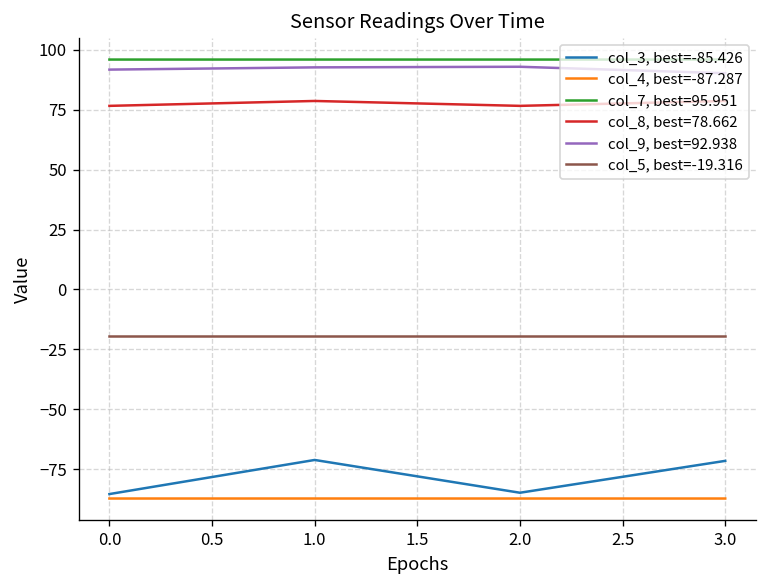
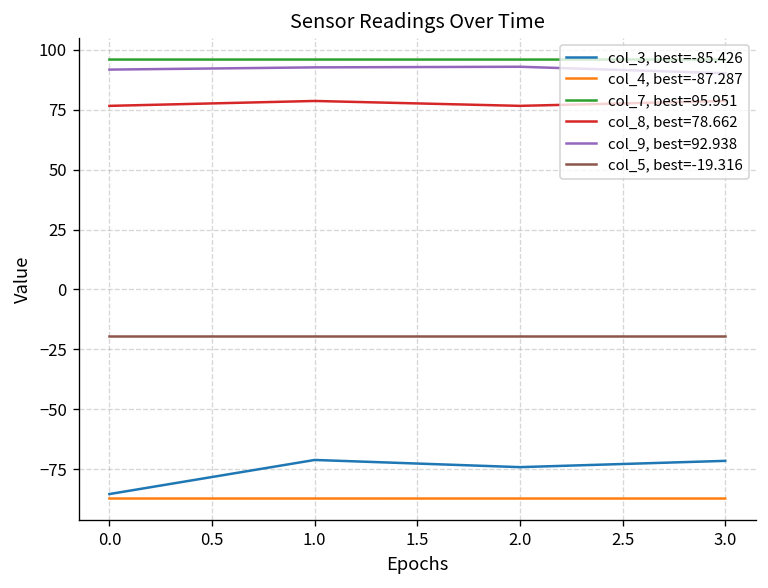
  {
    "col_3, best=-85.426": {
      "0.0": -85,
      "1.0": -71,
-     "2.0": -85,
+     "2.0": -74,
      "3.0": -72
    },
    "col_4, best=-87.287": {
      "0.0": -87,
      "1.0": -87,
      "2.0": -87,
      "3.0": -87
    },
    "col_7, best=95.951": {
      "0.0": 96,
      "1.0": 96,
      "2.0": 96
    },
    "col_8, best=78.662": {
      "0.0": 77,
      "1.0": 79,
      "2.0": 77
    },
    "col_9, best=92.938": {
      "0.0": 92,
      "1.0": 93,
      "2.0": 93
    },
    "col_5, best=-19.316": {
      "0.0": -19,
      "1.0": -19,
      "2.0": -19,
      "3.0": -19
    }
  }
